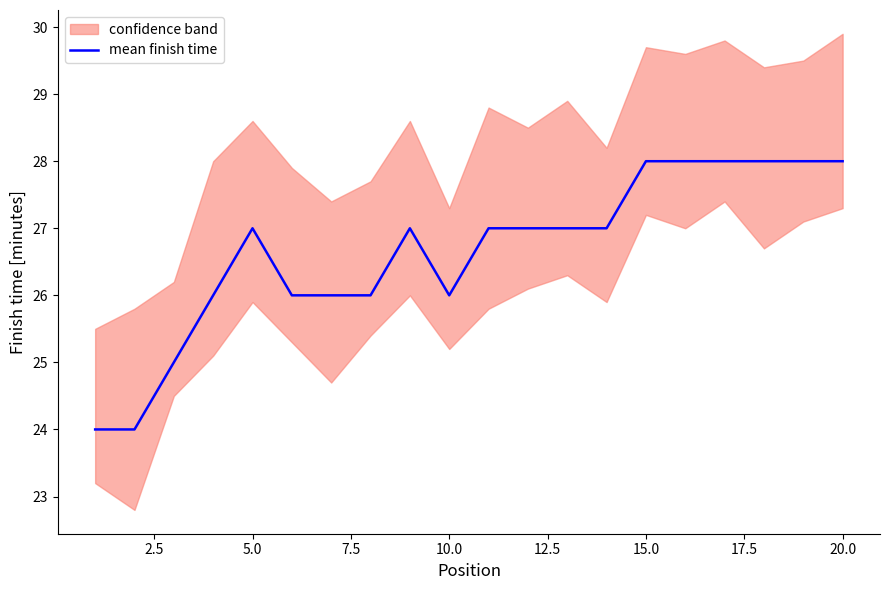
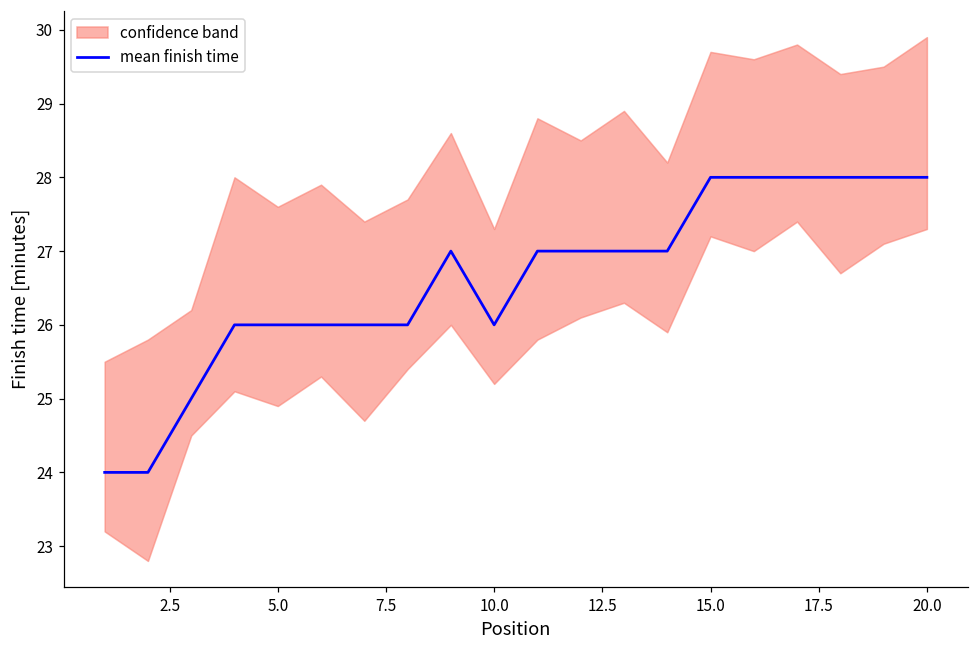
  {
    "mean finish time": {
-     "5.0": 27,
+     "5.0": 26,
      "10.0": 26,
      "15.0": 28,
      "20.0": 28
    }
  }
